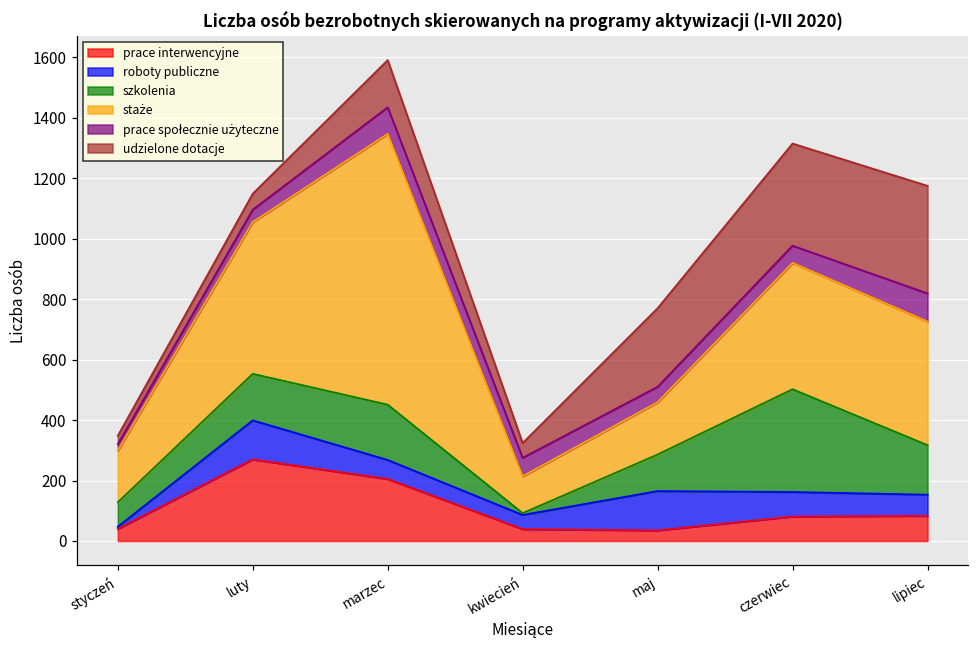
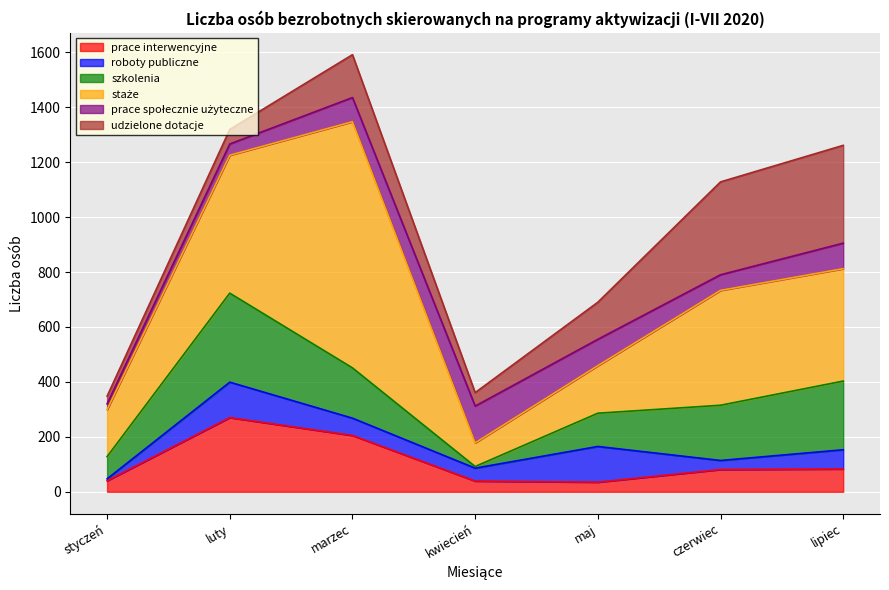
  {
    "prace interwencyjne": {
      "luty": 270,
      "marzec": 210,
      "kwiecień": 40,
      "maj": 40,
      "czerwiec": 80,
      "lipiec": 80
    },
    "roboty publiczne": {
      "luty": 130,
      "marzec": 60,
      "maj": 130,
-     "czerwiec": 80,
+     "czerwiec": 30,
      "lipiec": 70
    },
    "szkolenia": {
      "styczeń": 80,
-     "luty": 150,
+     "luty": 320,
      "marzec": 180,
      "maj": 120,
-     "czerwiec": 340,
-     "lipiec": 160
+     "czerwiec": 200,
+     "lipiec": 250
    },
    "staże": {
      "styczeń": 170,
      "luty": 500,
      "marzec": 900,
-     "kwiecień": 120,
+     "kwiecień": 90,
      "maj": 170,
      "czerwiec": 420,
      "lipiec": 410
    },
    "prace społecznie użyteczne": {
      "styczeń": 20,
      "luty": 40,
      "marzec": 90,
-     "kwiecień": 60,
-     "maj": 50,
+     "kwiecień": 130,
+     "maj": 100,
      "czerwiec": 60,
      "lipiec": 90
    },
    "udzielone dotacje": {
      "styczeń": 30,
      "marzec": 160,
      "kwiecień": 50,
-     "maj": 260,
+     "maj": 140,
      "czerwiec": 340,
      "lipiec": 360
    }
  }
